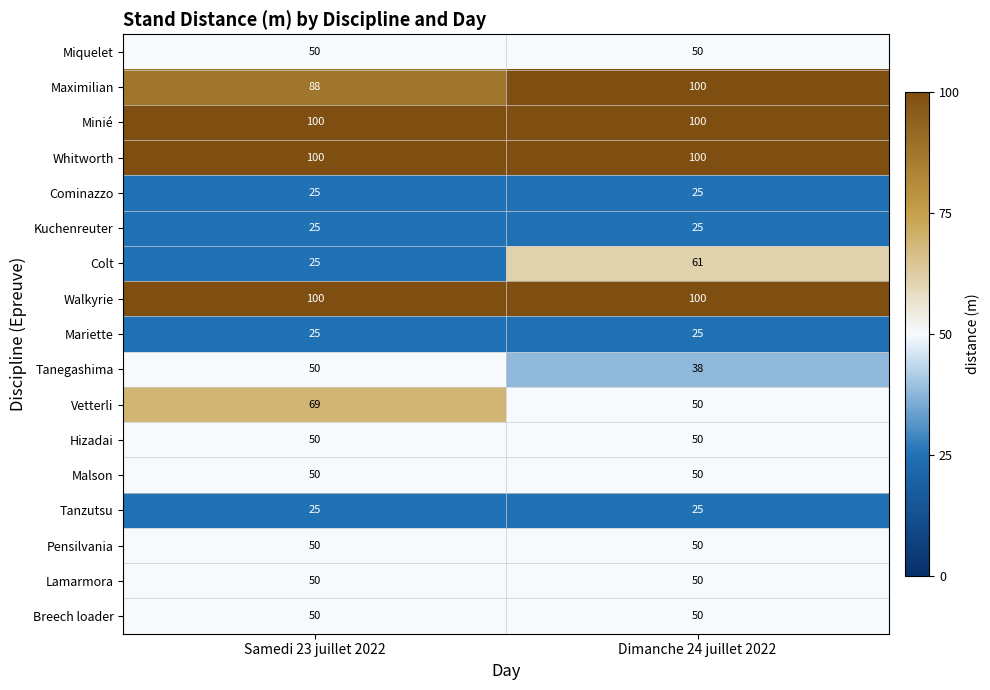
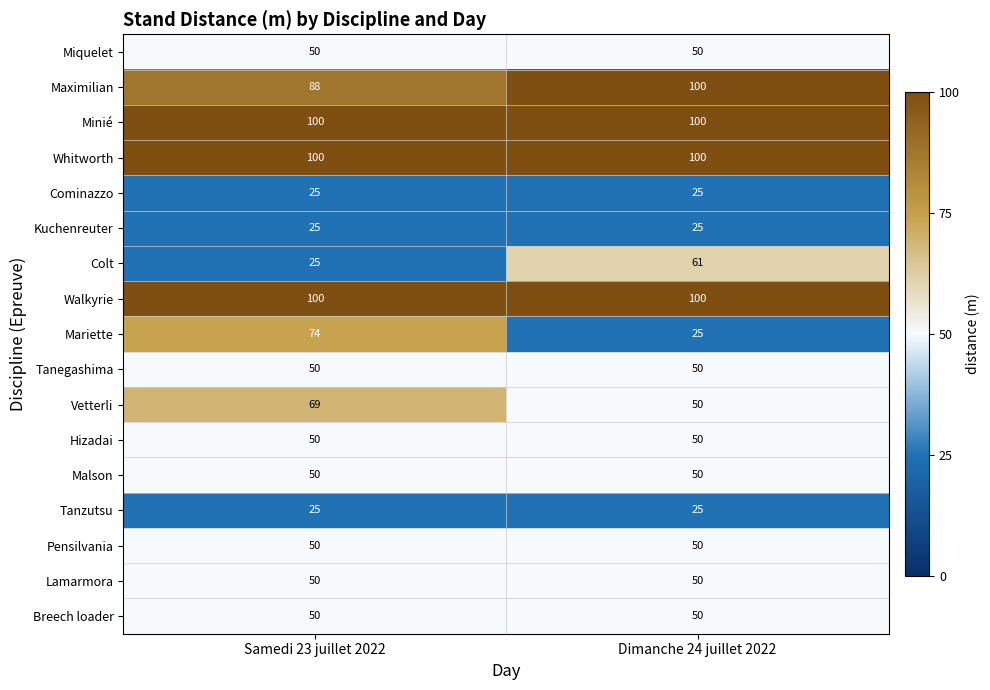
  {
    "Miquelet": {
      "Samedi 23 juillet 2022": 50,
      "Dimanche 24 juillet 2022": 50
    },
    "Maximilian": {
      "Samedi 23 juillet 2022": 88,
      "Dimanche 24 juillet 2022": 100
    },
    "Minié": {
      "Samedi 23 juillet 2022": 100,
      "Dimanche 24 juillet 2022": 100
    },
    "Whitworth": {
      "Samedi 23 juillet 2022": 100,
      "Dimanche 24 juillet 2022": 100
    },
    "Cominazzo": {
      "Samedi 23 juillet 2022": 25,
      "Dimanche 24 juillet 2022": 25
    },
    "Kuchenreuter": {
      "Samedi 23 juillet 2022": 25,
      "Dimanche 24 juillet 2022": 25
    },
    "Colt": {
      "Samedi 23 juillet 2022": 25,
      "Dimanche 24 juillet 2022": 61
    },
    "Walkyrie": {
      "Samedi 23 juillet 2022": 100,
      "Dimanche 24 juillet 2022": 100
    },
    "Mariette": {
-     "Samedi 23 juillet 2022": 25,
+     "Samedi 23 juillet 2022": 74,
      "Dimanche 24 juillet 2022": 25
    },
    "Tanegashima": {
      "Samedi 23 juillet 2022": 50,
-     "Dimanche 24 juillet 2022": 38
+     "Dimanche 24 juillet 2022": 50
    },
    "Vetterli": {
      "Samedi 23 juillet 2022": 69,
      "Dimanche 24 juillet 2022": 50
    },
    "Hizadai": {
      "Samedi 23 juillet 2022": 50,
      "Dimanche 24 juillet 2022": 50
    },
    "Malson": {
      "Samedi 23 juillet 2022": 50,
      "Dimanche 24 juillet 2022": 50
    },
    "Tanzutsu": {
      "Samedi 23 juillet 2022": 25,
      "Dimanche 24 juillet 2022": 25
    },
    "Pensilvania": {
      "Samedi 23 juillet 2022": 50,
      "Dimanche 24 juillet 2022": 50
    },
    "Lamarmora": {
      "Samedi 23 juillet 2022": 50,
      "Dimanche 24 juillet 2022": 50
    },
    "Breech loader": {
      "Samedi 23 juillet 2022": 50,
      "Dimanche 24 juillet 2022": 50
    }
  }
